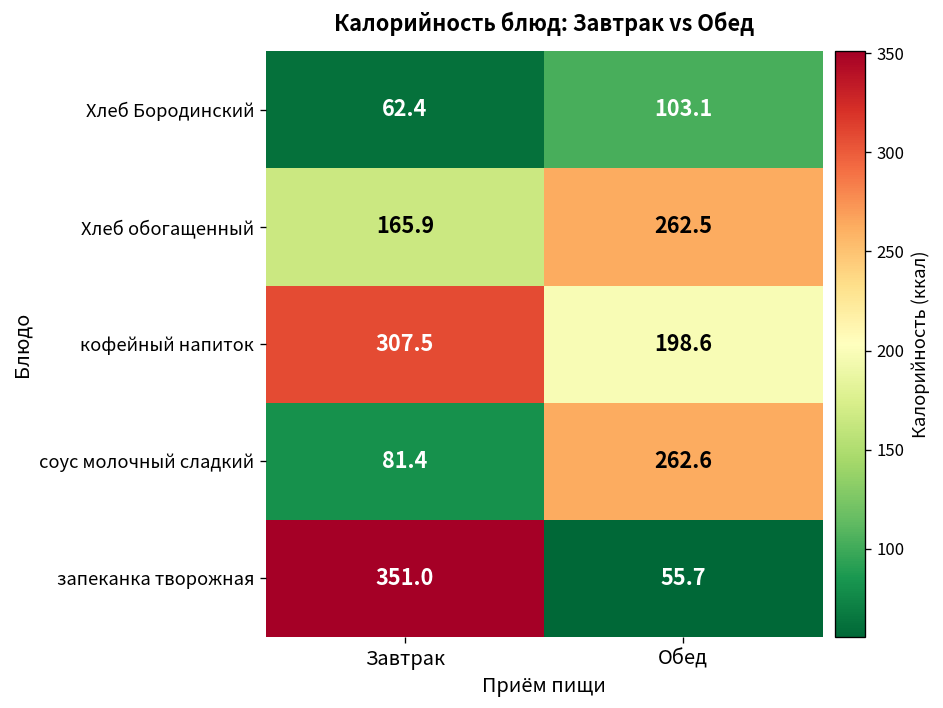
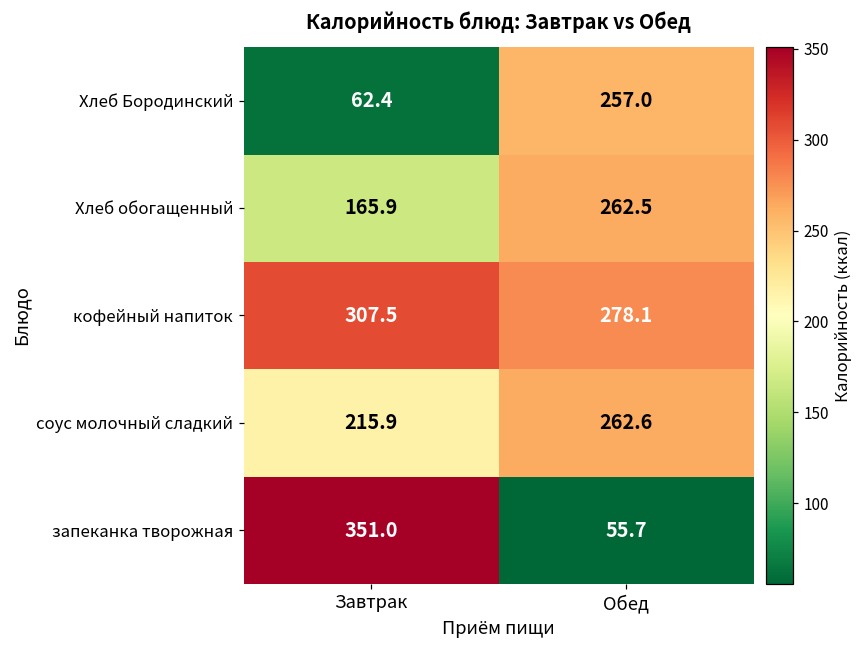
  {
    "Хлеб Бородинский": {
      "Завтрак": 62.4,
-     "Обед": 103.1
+     "Обед": 257.0
    },
    "Хлеб обогащенный": {
      "Завтрак": 165.9,
      "Обед": 262.5
    },
    "кофейный напиток": {
      "Завтрак": 307.5,
-     "Обед": 198.6
+     "Обед": 278.1
    },
    "соус молочный сладкий": {
-     "Завтрак": 81.4,
+     "Завтрак": 215.9,
      "Обед": 262.6
    },
    "запеканка творожная": {
      "Завтрак": 351.0,
      "Обед": 55.7
    }
  }
